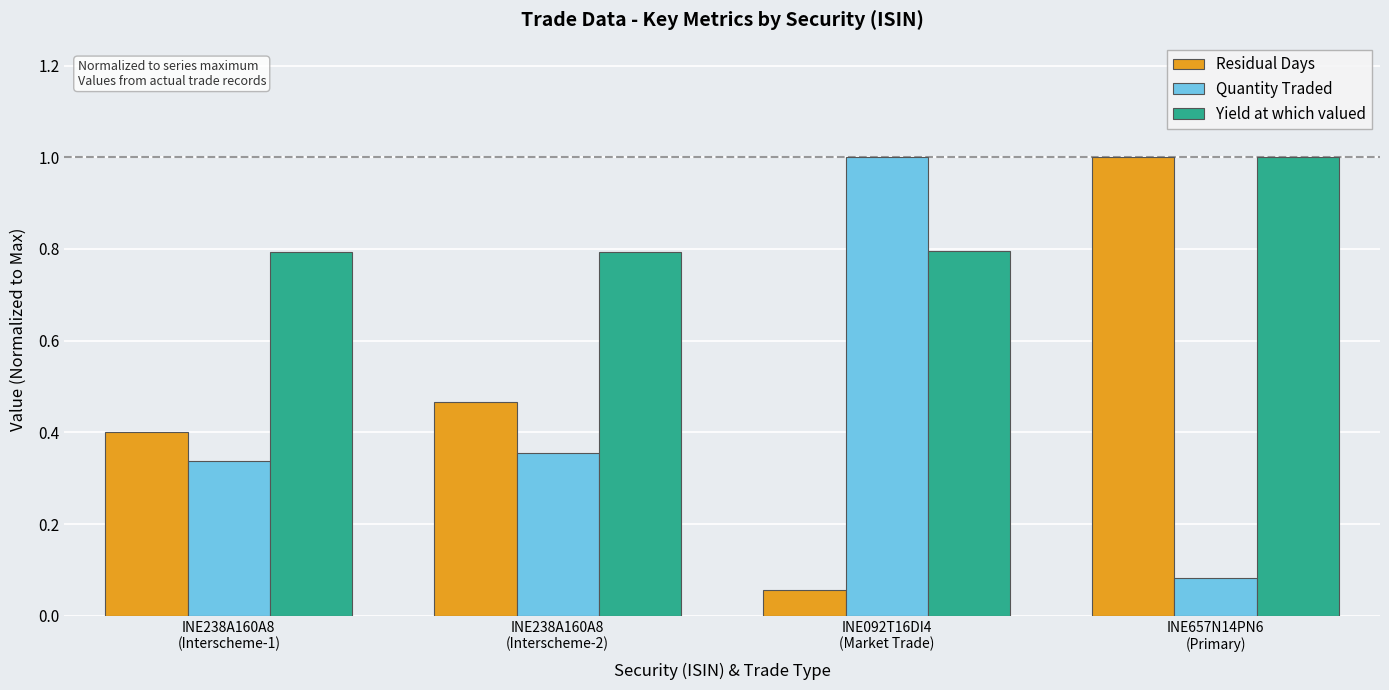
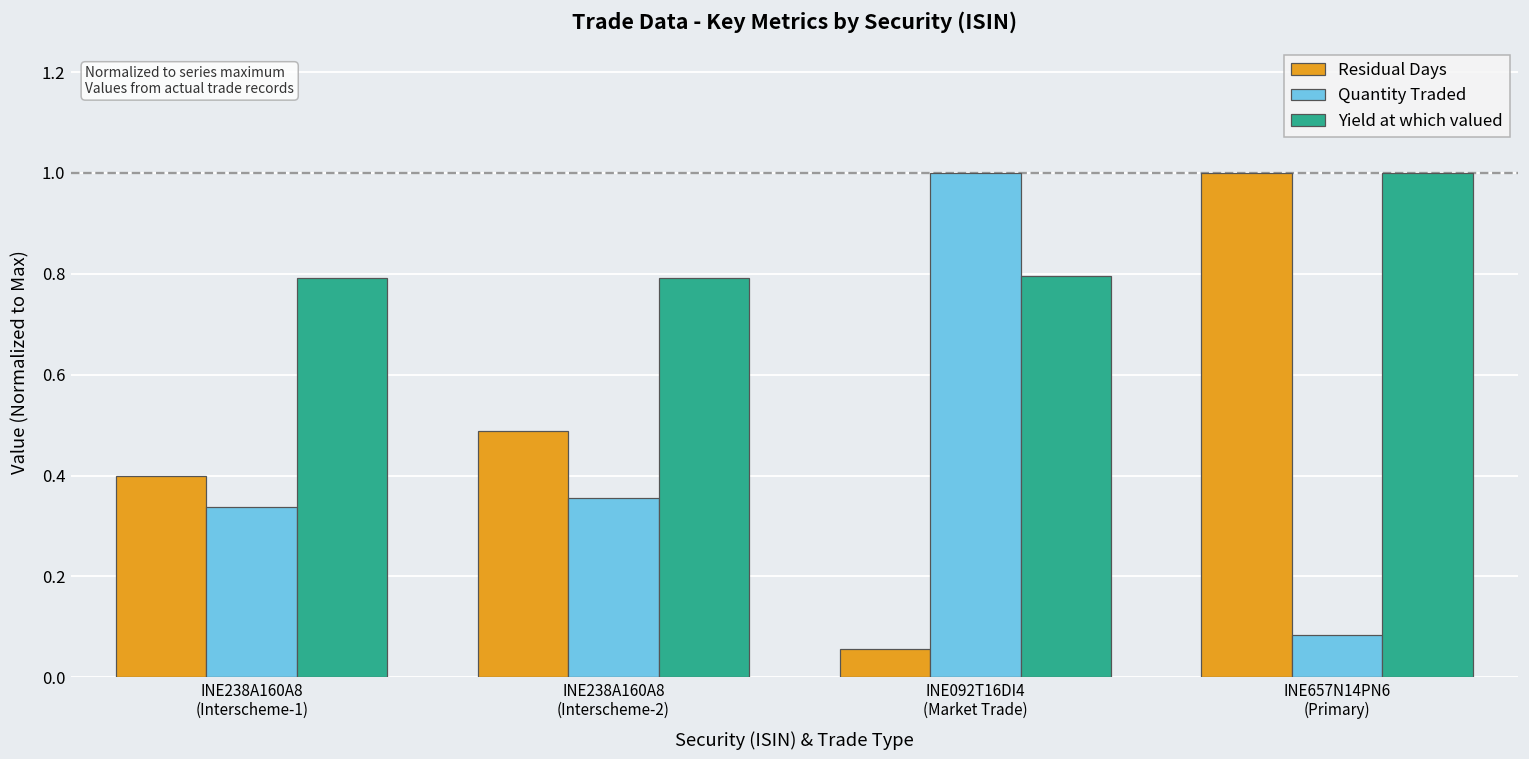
  {
    "Residual Days": {
      "INE238A160A8 (Interscheme-1)": 0.40,
-     "INE238A160A8 (Interscheme-2)": 0.47,
+     "INE238A160A8 (Interscheme-2)": 0.49,
      "INE092T16DI4 (Market Trade)": 0.06,
      "INE657N14PN6 (Primary)": 1.00
    },
    "Quantity Traded": {
      "INE238A160A8 (Interscheme-1)": 0.34,
      "INE238A160A8 (Interscheme-2)": 0.36,
      "INE092T16DI4 (Market Trade)": 1.00,
      "INE657N14PN6 (Primary)": 0.08
    },
    "Yield at which valued": {
      "INE238A160A8 (Interscheme-1)": 0.79,
      "INE238A160A8 (Interscheme-2)": 0.79,
      "INE092T16DI4 (Market Trade)": 0.80,
      "INE657N14PN6 (Primary)": 1.00
    }
  }
